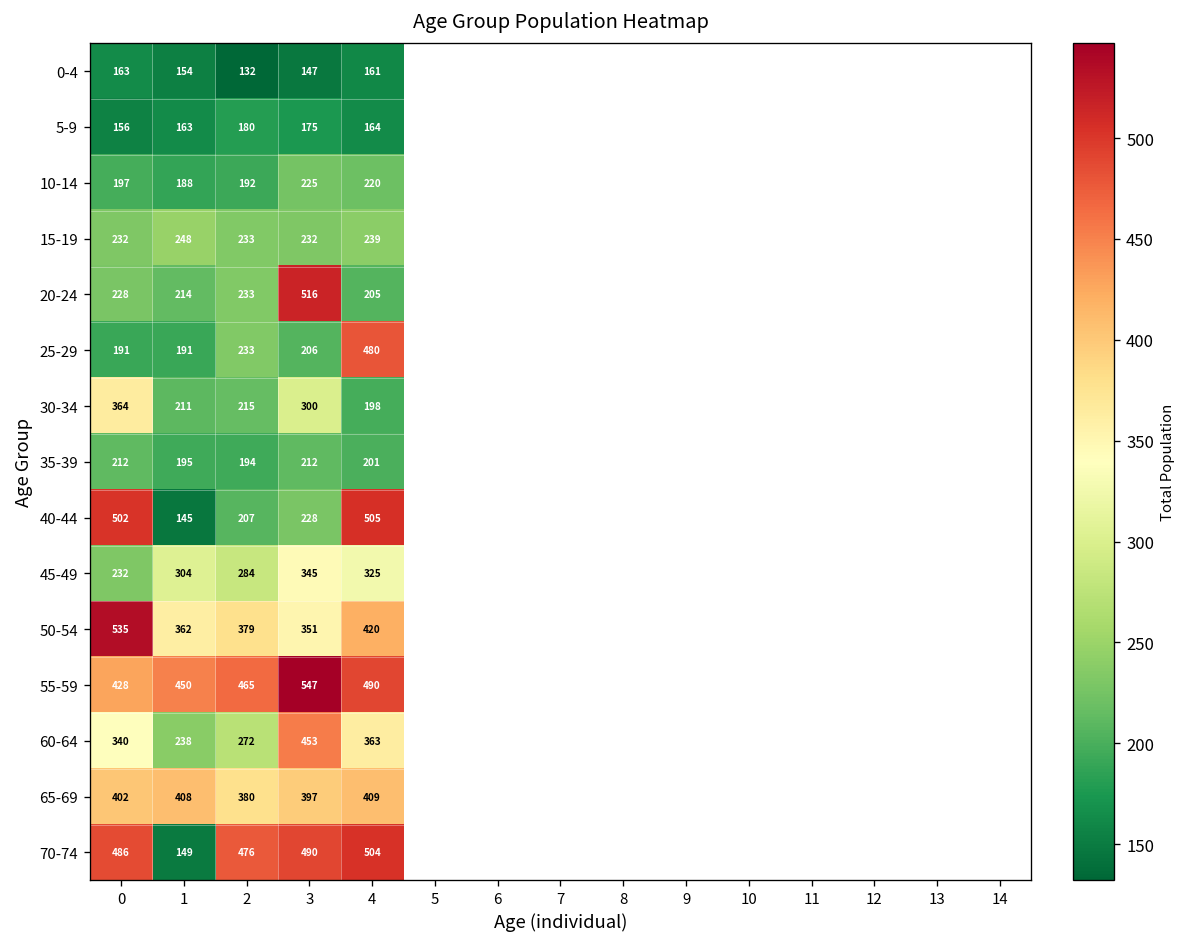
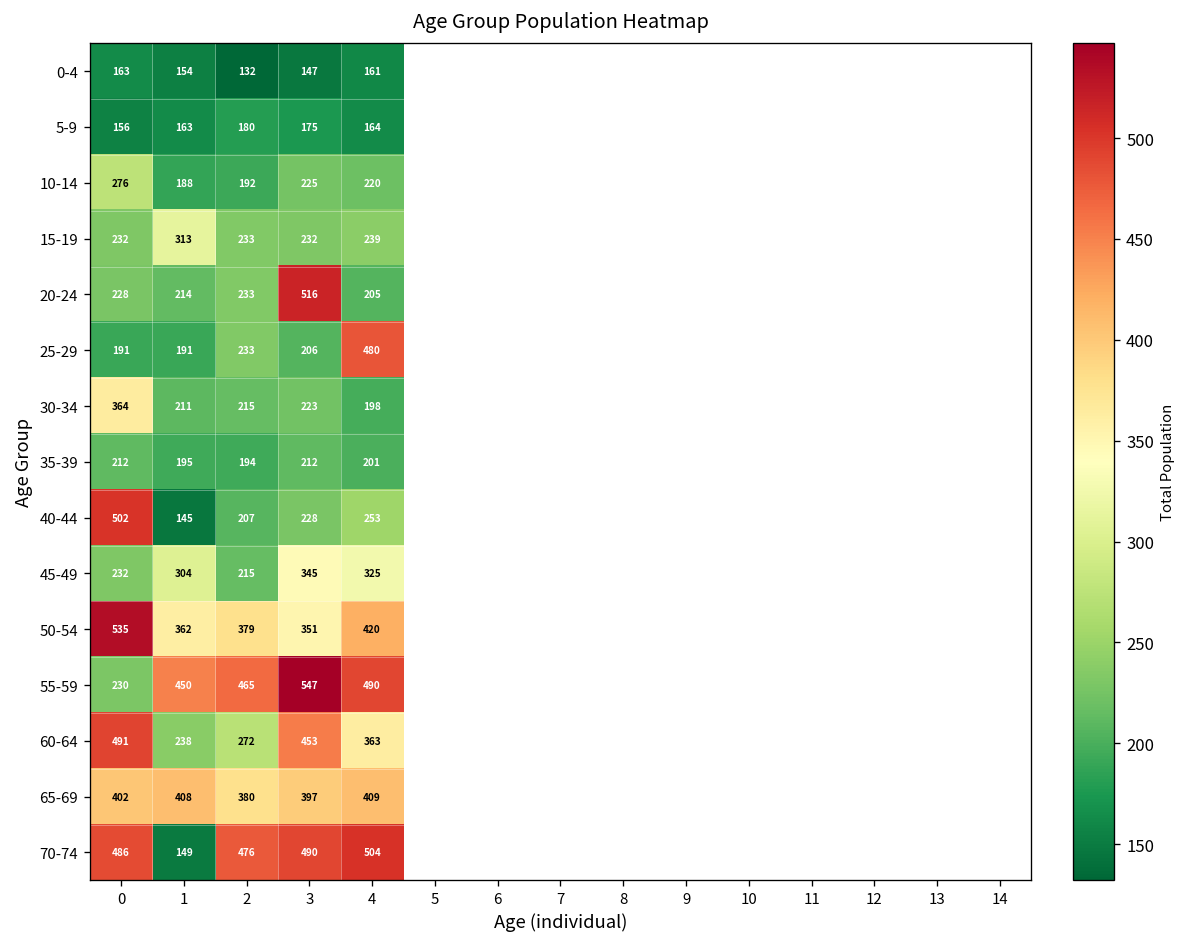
  {
    "0-4": {
      "0": 163,
      "1": 154,
      "2": 132,
      "3": 147,
      "4": 161
    },
    "5-9": {
      "0": 156,
      "1": 163,
      "2": 180,
      "3": 175,
      "4": 164
    },
    "10-14": {
-     "0": 197,
+     "0": 276,
      "1": 188,
      "2": 192,
      "3": 225,
      "4": 220
    },
    "15-19": {
      "0": 232,
-     "1": 248,
+     "1": 313,
      "2": 233,
      "3": 232,
      "4": 239
    },
    "20-24": {
      "0": 228,
      "1": 214,
      "2": 233,
      "3": 516,
      "4": 205
    },
    "25-29": {
      "0": 191,
      "1": 191,
      "2": 233,
      "3": 206,
      "4": 480
    },
    "30-34": {
      "0": 364,
      "1": 211,
      "2": 215,
-     "3": 300,
+     "3": 223,
      "4": 198
    },
    "35-39": {
      "0": 212,
      "1": 195,
      "2": 194,
      "3": 212,
      "4": 201
    },
    "40-44": {
      "0": 502,
      "1": 145,
      "2": 207,
      "3": 228,
-     "4": 505
+     "4": 253
    },
    "45-49": {
      "0": 232,
      "1": 304,
-     "2": 284,
+     "2": 215,
      "3": 345,
      "4": 325
    },
    "50-54": {
      "0": 535,
      "1": 362,
      "2": 379,
      "3": 351,
      "4": 420
    },
    "55-59": {
-     "0": 428,
+     "0": 230,
      "1": 450,
      "2": 465,
      "3": 547,
      "4": 490
    },
    "60-64": {
-     "0": 340,
+     "0": 491,
      "1": 238,
      "2": 272,
      "3": 453,
      "4": 363
    },
    "65-69": {
      "0": 402,
      "1": 408,
      "2": 380,
      "3": 397,
      "4": 409
    },
    "70-74": {
      "0": 486,
      "1": 149,
      "2": 476,
      "3": 490,
      "4": 504
    }
  }
